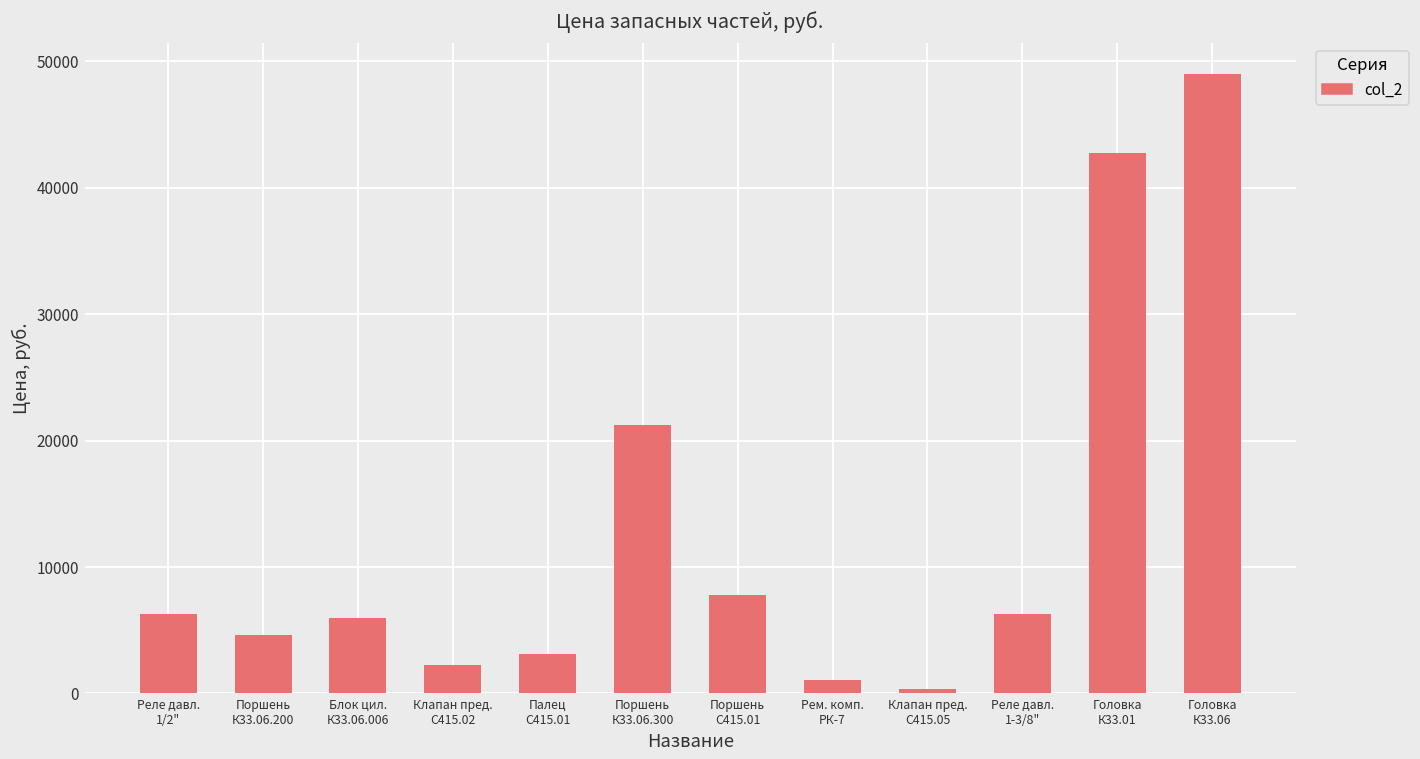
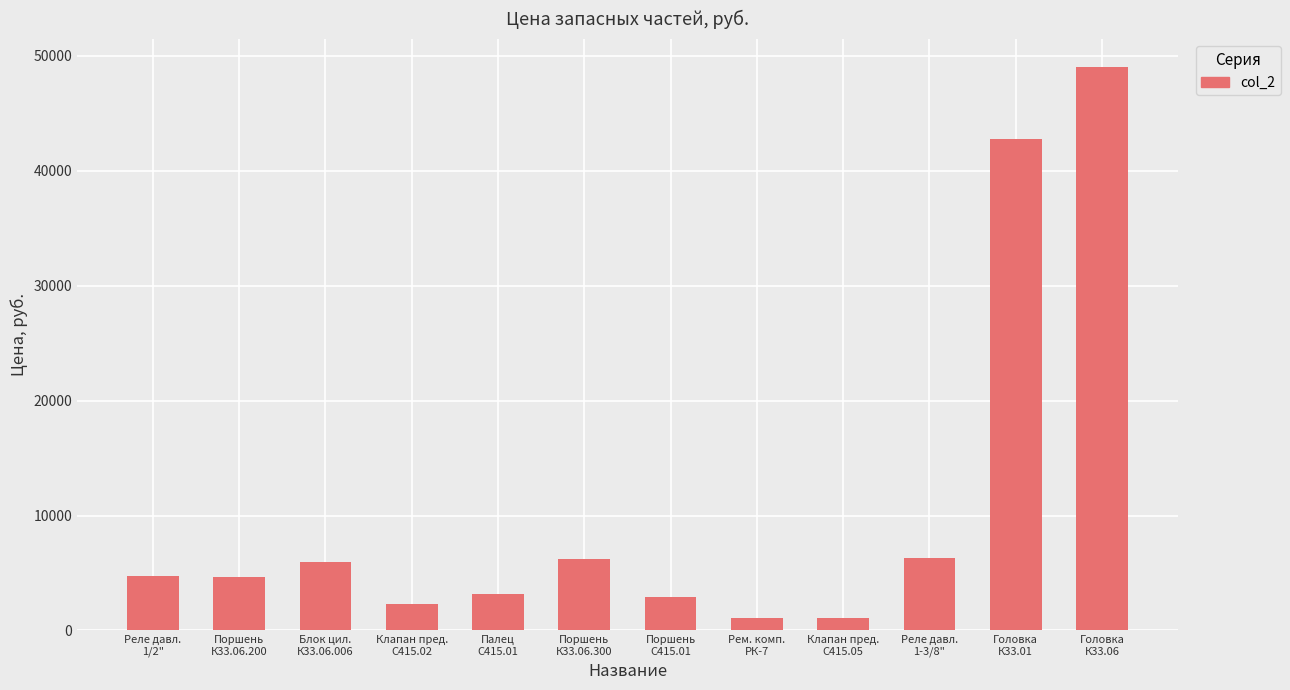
  {
-   "Реле давл. 1/2\"": 6300,
+   "Реле давл. 1/2\"": 4700,
    "Поршень К33.06.200": 4700,
    "Блок цил. К33.06.006": 6000,
    "Клапан пред. С415.02": 2300,
    "Палец С415.01": 3100,
-   "Поршень К33.06.300": 21300,
-   "Поршень С415.01": 7800,
+   "Поршень К33.06.300": 6200,
+   "Поршень С415.01": 2900,
    "Рем. комп. РК-7": 1100,
-   "Клапан пред. С415.05": 400,
+   "Клапан пред. С415.05": 1100,
    "Реле давл. 1-3/8\"": 6300,
    "Головка К33.01": 42700,
    "Головка К33.06": 49000
  }
